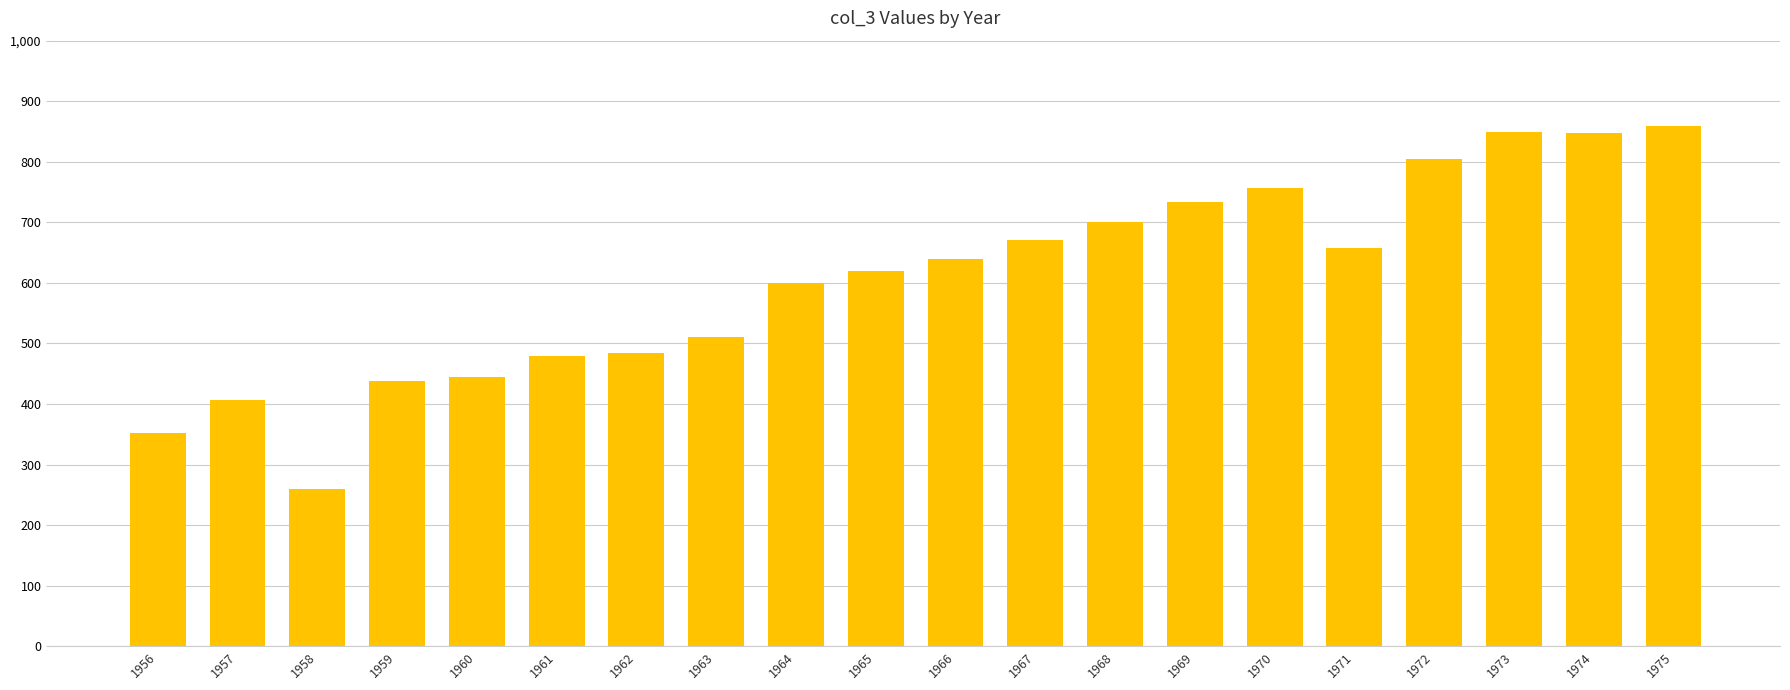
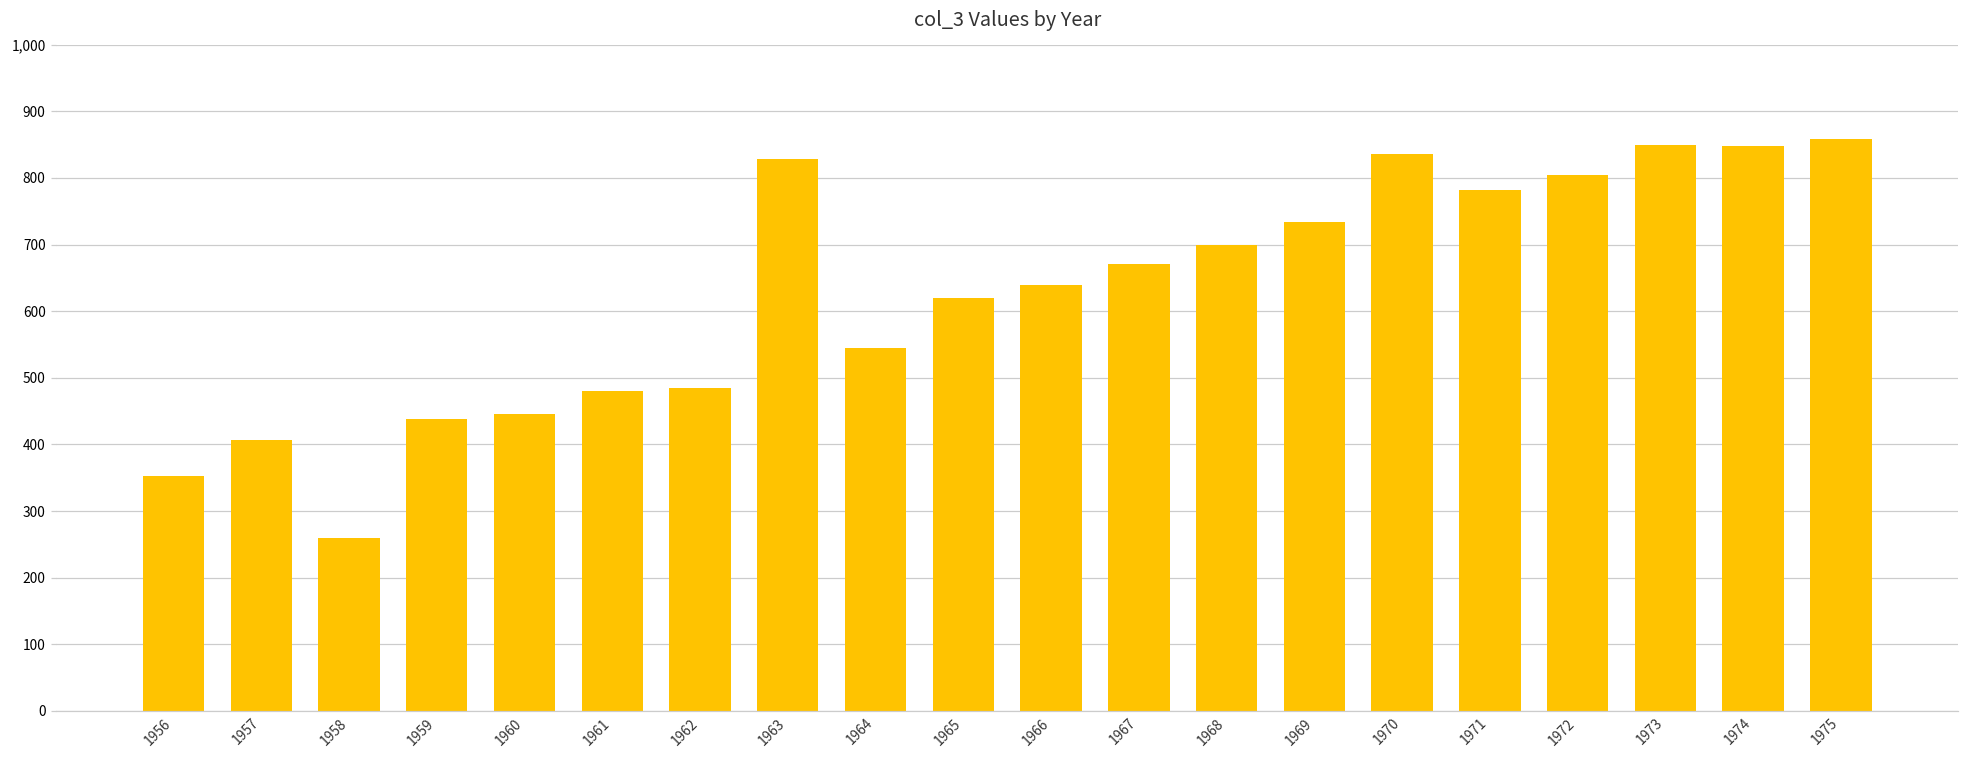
  {
    "1956": 350,
    "1957": 410,
    "1958": 260,
    "1959": 440,
    "1960": 450,
    "1961": 480,
    "1962": 480,
-   "1963": 510,
-   "1964": 600,
+   "1963": 830,
+   "1964": 540,
    "1965": 620,
    "1966": 640,
    "1967": 670,
    "1968": 700,
    "1969": 730,
-   "1970": 760,
-   "1971": 660,
+   "1970": 840,
+   "1971": 780,
    "1972": 810,
    "1973": 850,
    "1974": 850,
    "1975": 860
  }
